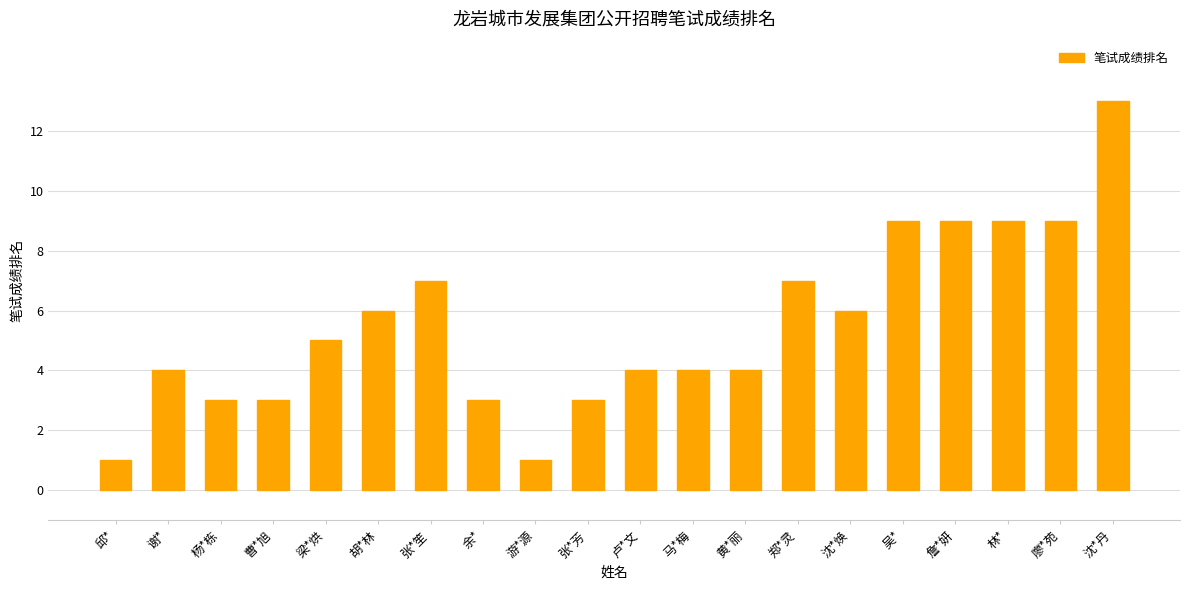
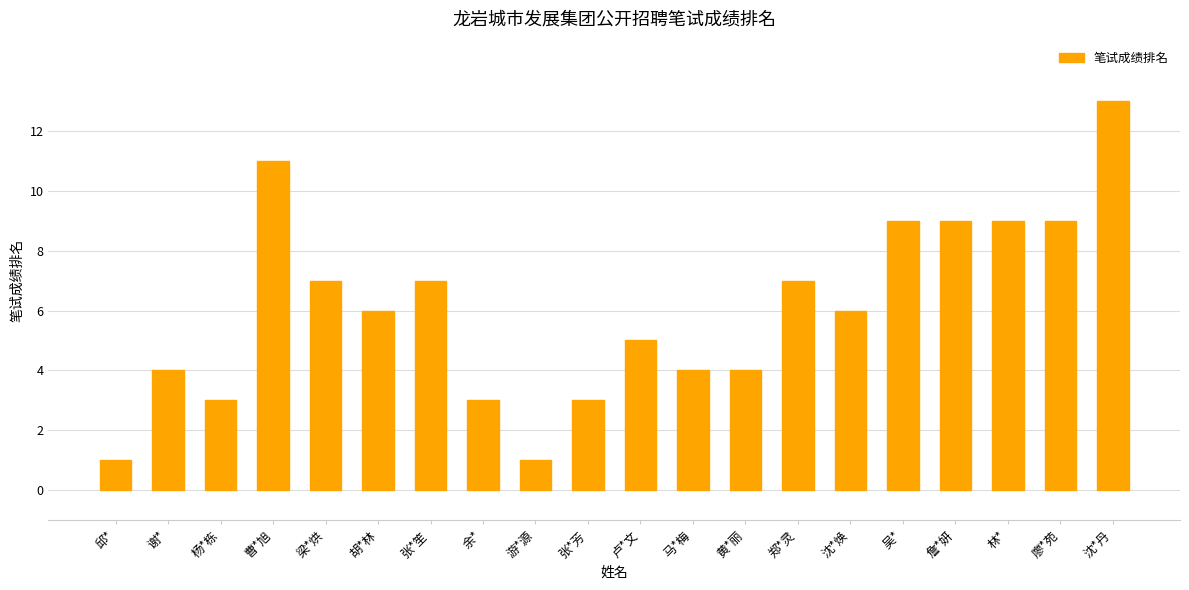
  {
    "邱*": 1,
    "谢*": 4,
    "杨*栋": 3,
-   "曹*旭": 3,
-   "梁*烘": 5,
+   "曹*旭": 11,
+   "梁*烘": 7,
    "胡*林": 6,
    "张*笙": 7,
    "余*": 3,
    "游*源": 1,
    "张*芳": 3,
-   "卢*文": 4,
+   "卢*文": 5,
    "马*梅": 4,
    "黄*丽": 4,
    "郑*灵": 7,
    "沈*焕": 6,
    "吴*": 9,
    "詹*妍": 9,
    "林*": 9,
    "廖*苑": 9,
    "沈*丹": 13
  }
